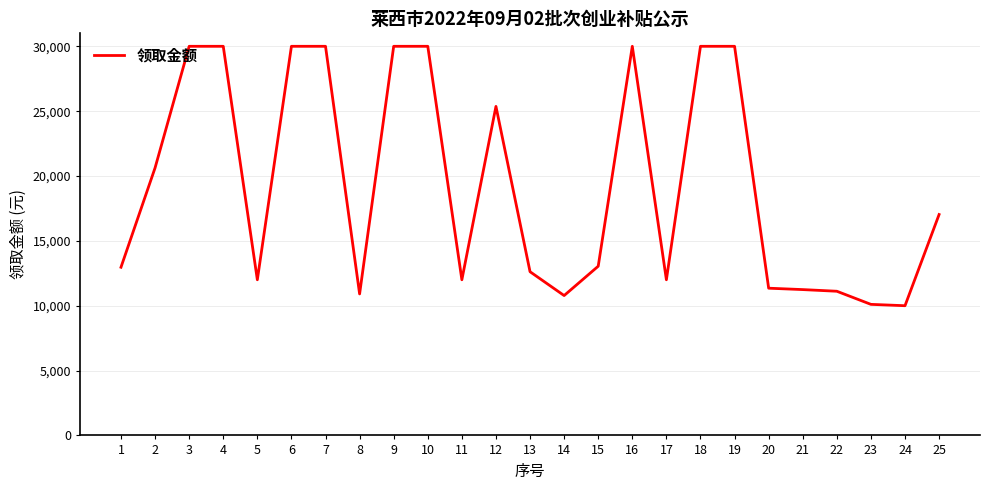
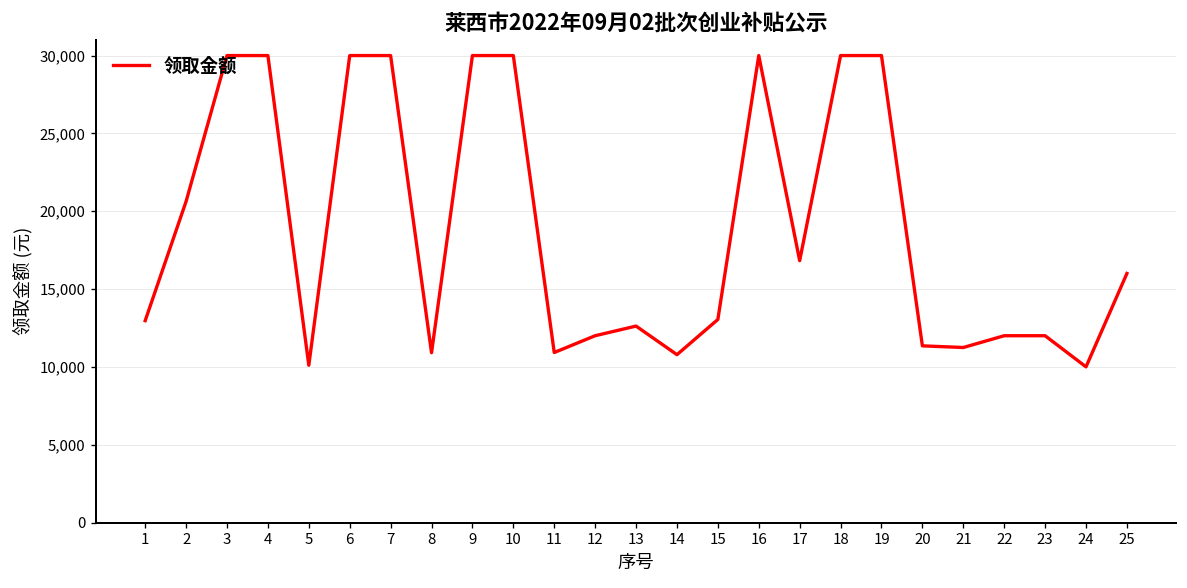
  {
    "1": "13,000",
    "2": "20,600",
    "3": "30,000",
    "4": "30,000",
-   "5": "12,000",
+   "5": "10,100",
    "6": "30,000",
    "7": "30,000",
    "8": "10,900",
    "9": "30,000",
    "10": "30,000",
-   "11": "12,000",
-   "12": "25,400",
+   "11": "10,900",
+   "12": "12,000",
    "13": "12,600",
    "14": "10,800",
    "15": "13,000",
    "16": "30,000",
-   "17": "12,000",
+   "17": "16,800",
    "18": "30,000",
    "19": "30,000",
    "20": "11,400",
    "21": "11,200",
-   "22": "11,100",
-   "23": "10,100",
+   "22": "12,000",
+   "23": "12,000",
    "24": "10,000",
-   "25": "17,000"
+   "25": "16,000"
  }
